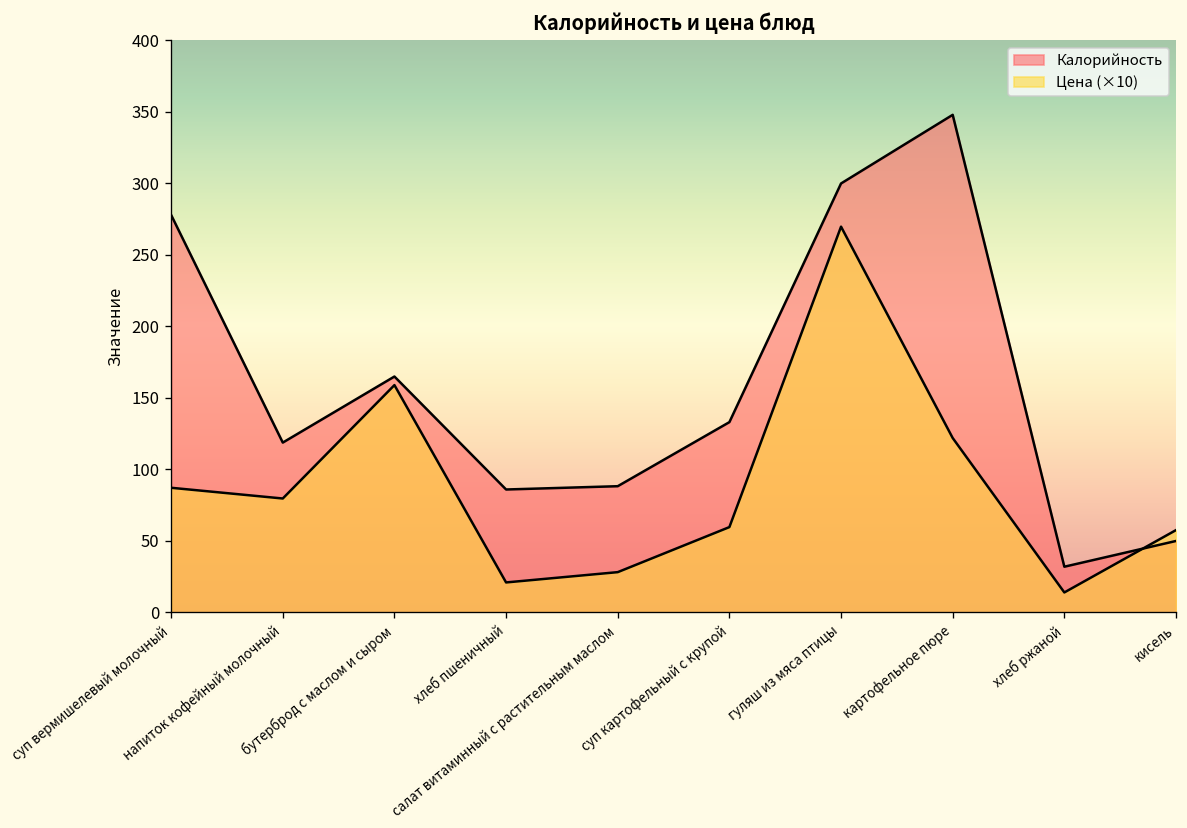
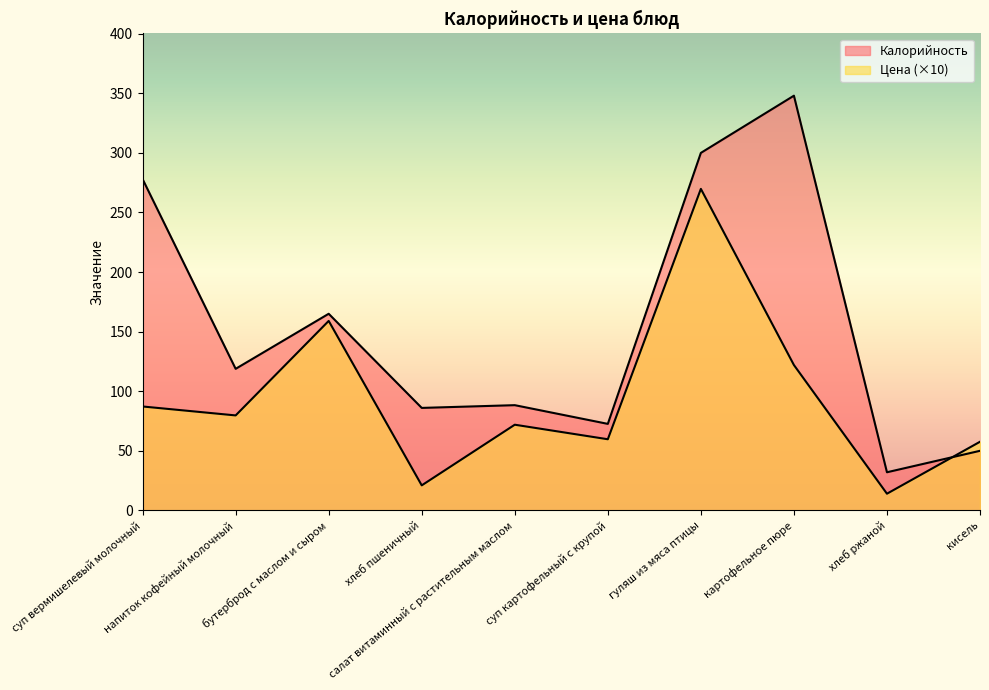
  {
    "Калорийность": {
      "суп вермишелевый молочный": 278,
      "напиток кофейный молочный": 119,
      "бутерброд с маслом и сыром": 165,
      "хлеб пшеничный": 86,
      "салат витаминный с растительным маслом": 88,
-     "суп картофельный с крупой": 133,
+     "суп картофельный с крупой": 73,
      "гуляш из мяса птицы": 300,
      "картофельное пюре": 348,
      "хлеб ржаной": 32,
      "кисель": 50
    },
    "Цена (×10)": {
      "суп вермишелевый молочный": 87,
      "напиток кофейный молочный": 80,
      "бутерброд с маслом и сыром": 159,
      "хлеб пшеничный": 21,
-     "салат витаминный с растительным маслом": 28,
+     "салат витаминный с растительным маслом": 72,
      "суп картофельный с крупой": 60,
      "гуляш из мяса птицы": 270,
      "картофельное пюре": 122,
      "хлеб ржаной": 14,
      "кисель": 58
    }
  }
